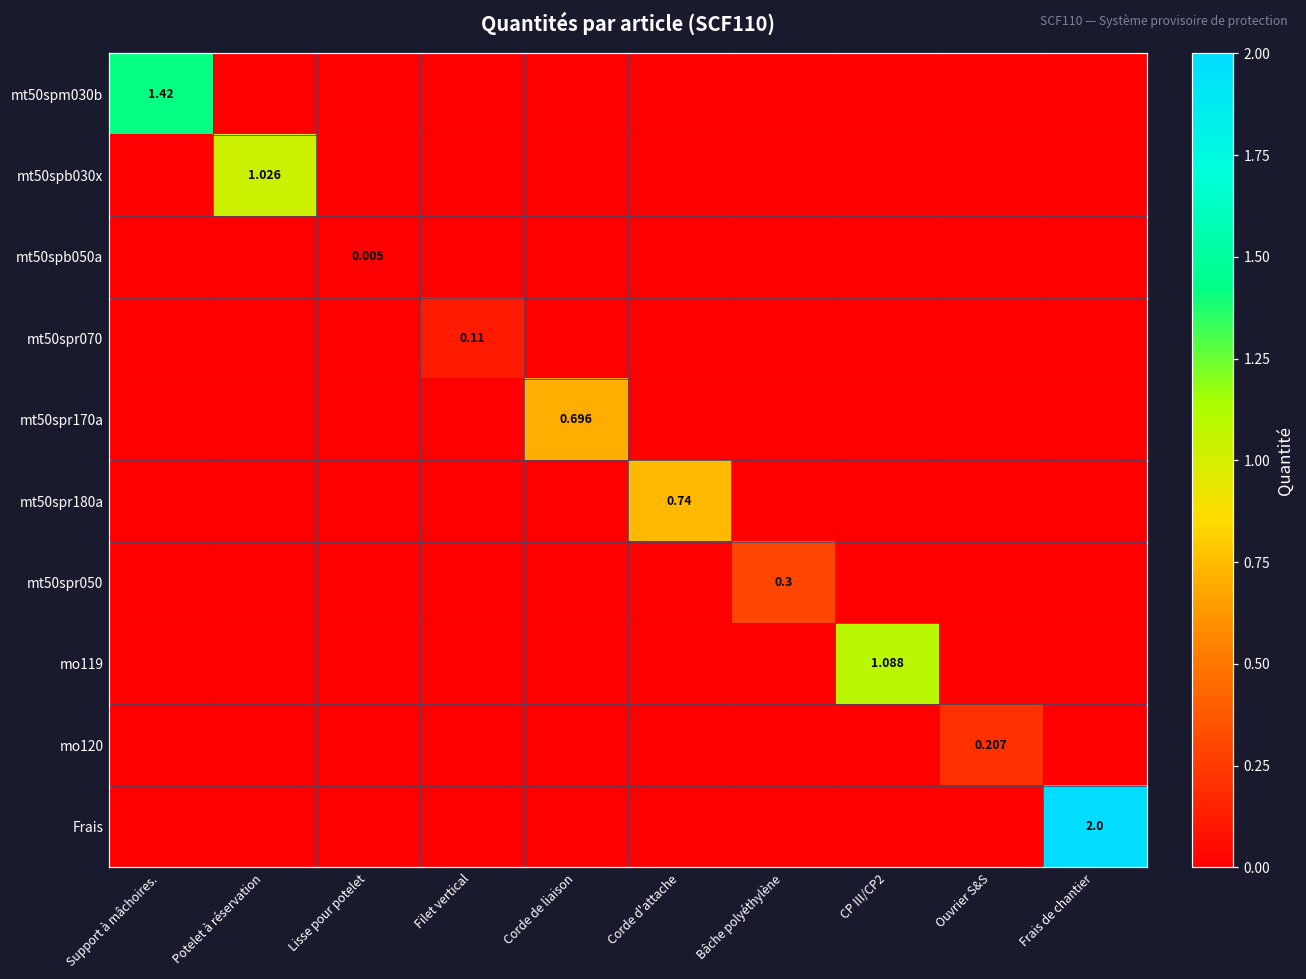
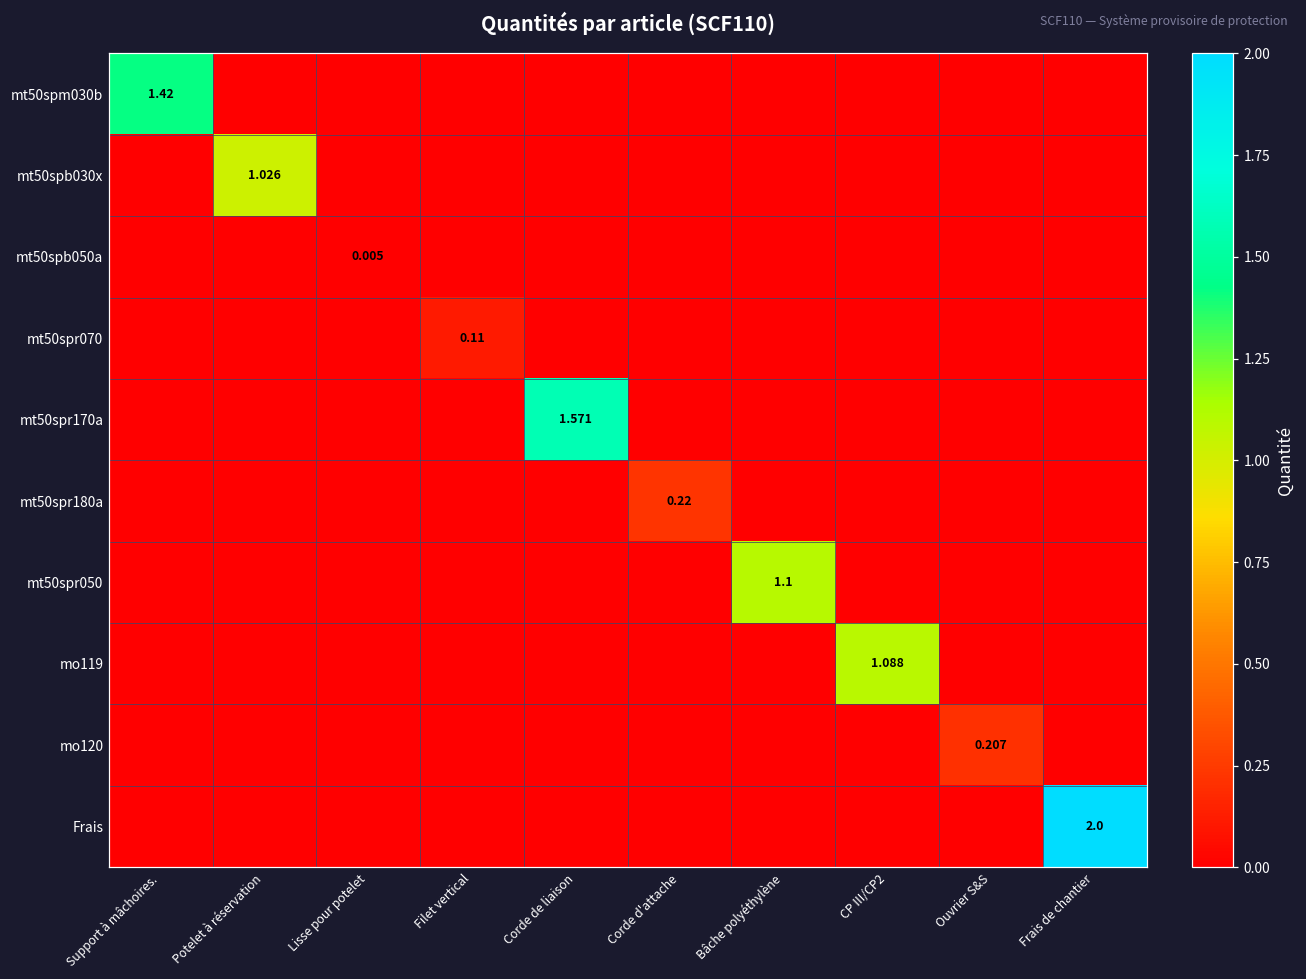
  {
    "mt50spm030b": {
      "Support à mâchoires.": 1.42
    },
    "mt50spb030x": {
      "Potelet à réservation": 1.026
    },
    "mt50spb050a": {
      "Lisse pour potelet": 0.005
    },
    "mt50spr070": {
      "Filet vertical": 0.11
    },
    "mt50spr170a": {
-     "Corde de liaison": 0.696
+     "Corde de liaison": 1.571
    },
    "mt50spr180a": {
-     "Corde d'attache": 0.74
+     "Corde d'attache": 0.22
    },
    "mt50spr050": {
-     "Bâche polyéthylène": 0.3
+     "Bâche polyéthylène": 1.1
    },
    "mo119": {
      "CP III/CP2": 1.088
    },
    "mo120": {
      "Ouvrier S&S": 0.207
    },
    "Frais": {
      "Frais de chantier": 2.0
    }
  }
